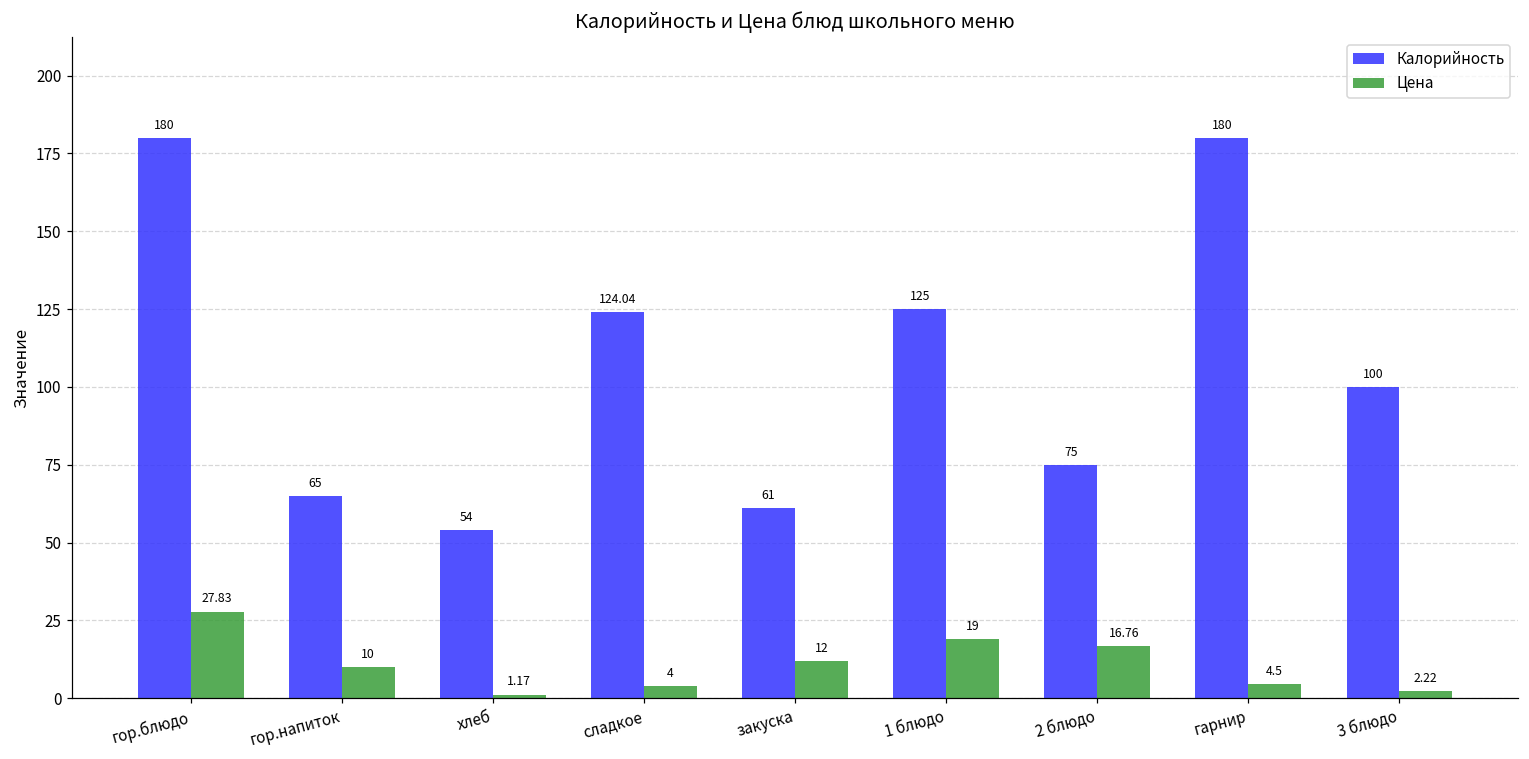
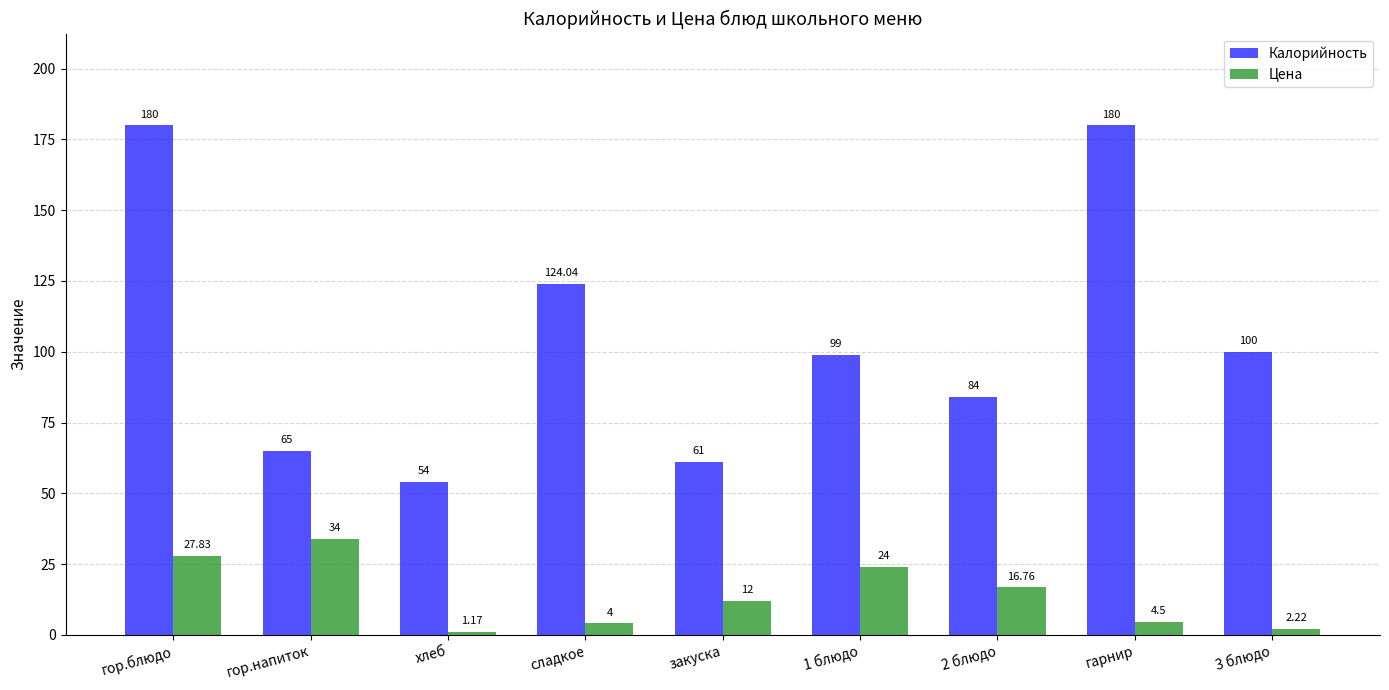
  {
    "Калорийность": {
      "гор.блюдо": 180,
      "гор.напиток": 65,
      "хлеб": 54,
      "сладкое": 124.04,
      "закуска": 61,
-     "1 блюдо": 125,
-     "2 блюдо": 75,
+     "1 блюдо": 99,
+     "2 блюдо": 84,
      "гарнир": 180,
      "3 блюдо": 100
    },
    "Цена": {
      "гор.блюдо": 27.83,
-     "гор.напиток": 10,
+     "гор.напиток": 34,
      "хлеб": 1.17,
      "сладкое": 4,
      "закуска": 12,
-     "1 блюдо": 19,
+     "1 блюдо": 24,
      "2 блюдо": 16.76,
      "гарнир": 4.5,
      "3 блюдо": 2.22
    }
  }
